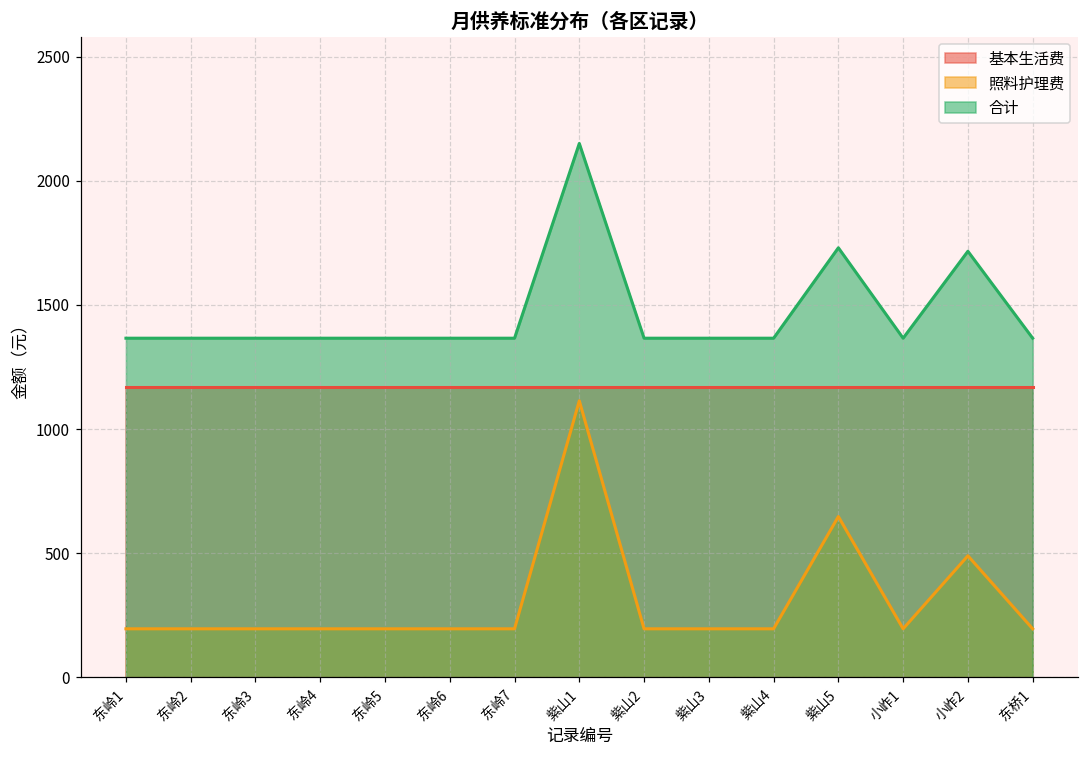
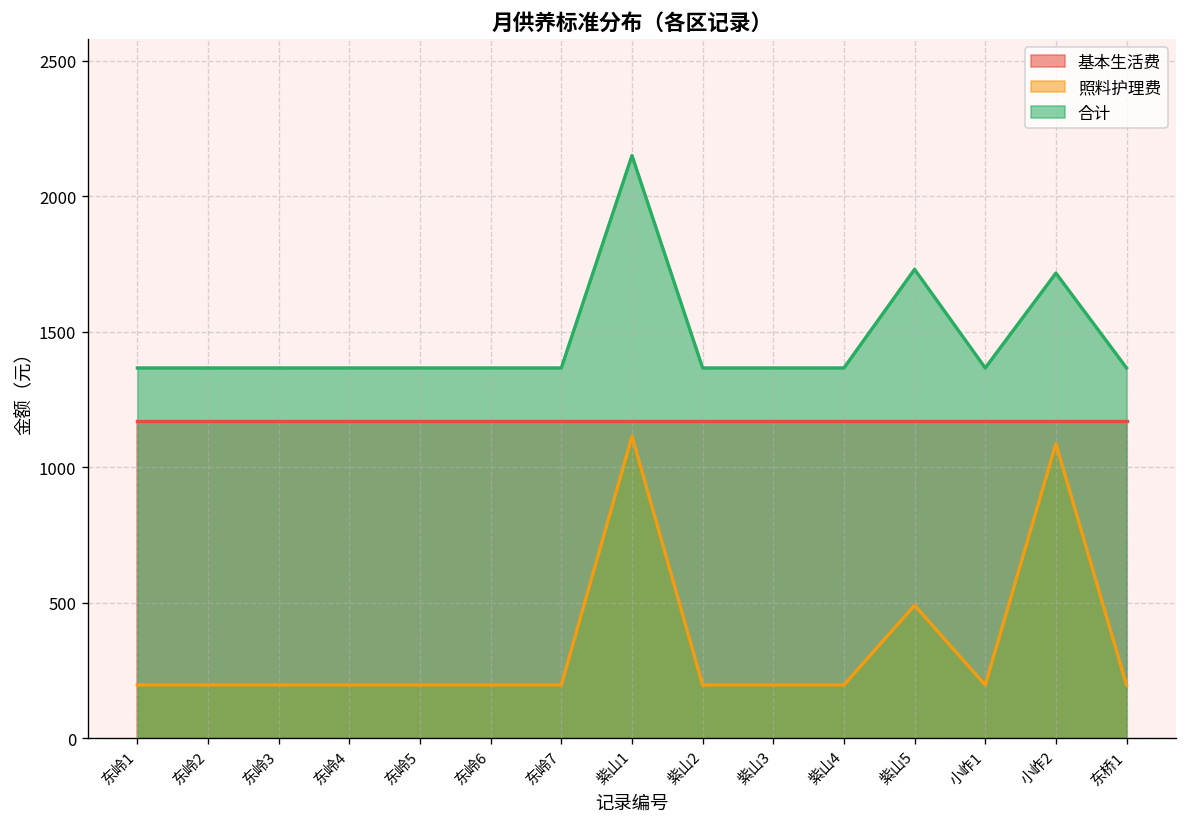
  {
    "基本生活费": {
      "东岭1": 1170,
      "东岭2": 1170,
      "东岭3": 1170,
      "东岭4": 1170,
      "东岭5": 1170,
      "东岭6": 1170,
      "东岭7": 1170,
      "紫山1": 1170,
      "紫山2": 1170,
      "紫山3": 1170,
      "紫山4": 1170,
      "紫山5": 1170,
      "小岞1": 1170,
      "小岞2": 1170,
      "东桥1": 1170
    },
    "照料护理费": {
      "东岭1": 200,
      "东岭2": 200,
      "东岭3": 200,
      "东岭4": 200,
      "东岭5": 200,
      "东岭6": 200,
      "东岭7": 200,
      "紫山1": 1110,
      "紫山2": 200,
      "紫山3": 200,
      "紫山4": 200,
-     "紫山5": 650,
+     "紫山5": 490,
      "小岞1": 200,
-     "小岞2": 490,
+     "小岞2": 1090,
      "东桥1": 200
    },
    "合计": {
      "东岭1": 1370,
      "东岭2": 1370,
      "东岭3": 1370,
      "东岭4": 1370,
      "东岭5": 1370,
      "东岭6": 1370,
      "东岭7": 1370,
      "紫山1": 2150,
      "紫山2": 1370,
      "紫山3": 1370,
      "紫山4": 1370,
      "紫山5": 1730,
      "小岞1": 1370,
      "小岞2": 1720,
      "东桥1": 1370
    }
  }
